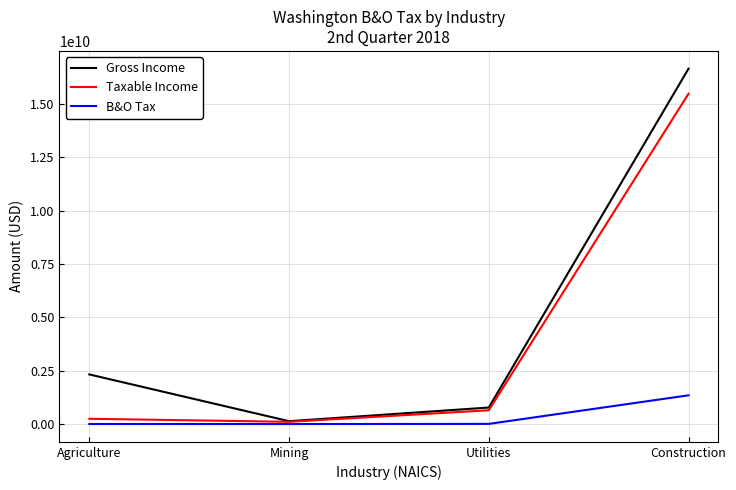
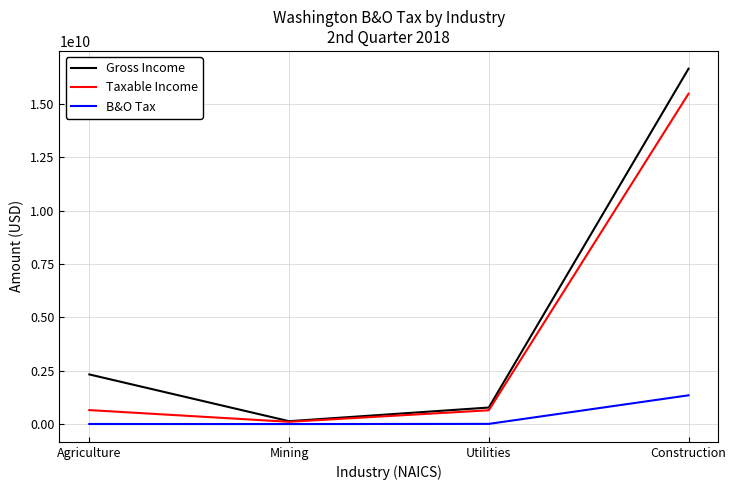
  {
    "Gross Income": {
      "Agriculture": 2300000000,
      "Utilities": 800000000,
      "Construction": 16600000000
    },
    "Taxable Income": {
-     "Agriculture": 200000000,
+     "Agriculture": 700000000,
      "Utilities": 600000000,
      "Construction": 15500000000
    },
    "B&O Tax": {
      "Agriculture": 0,
      "Utilities": 0,
      "Construction": 1300000000
    }
  }
